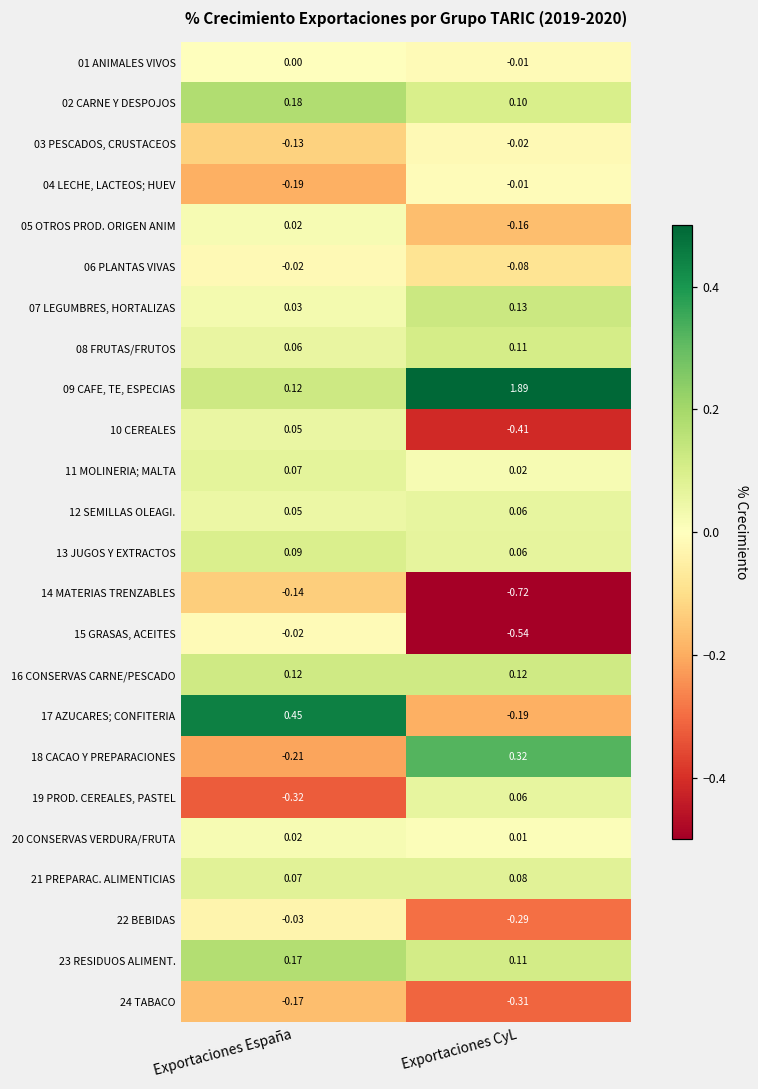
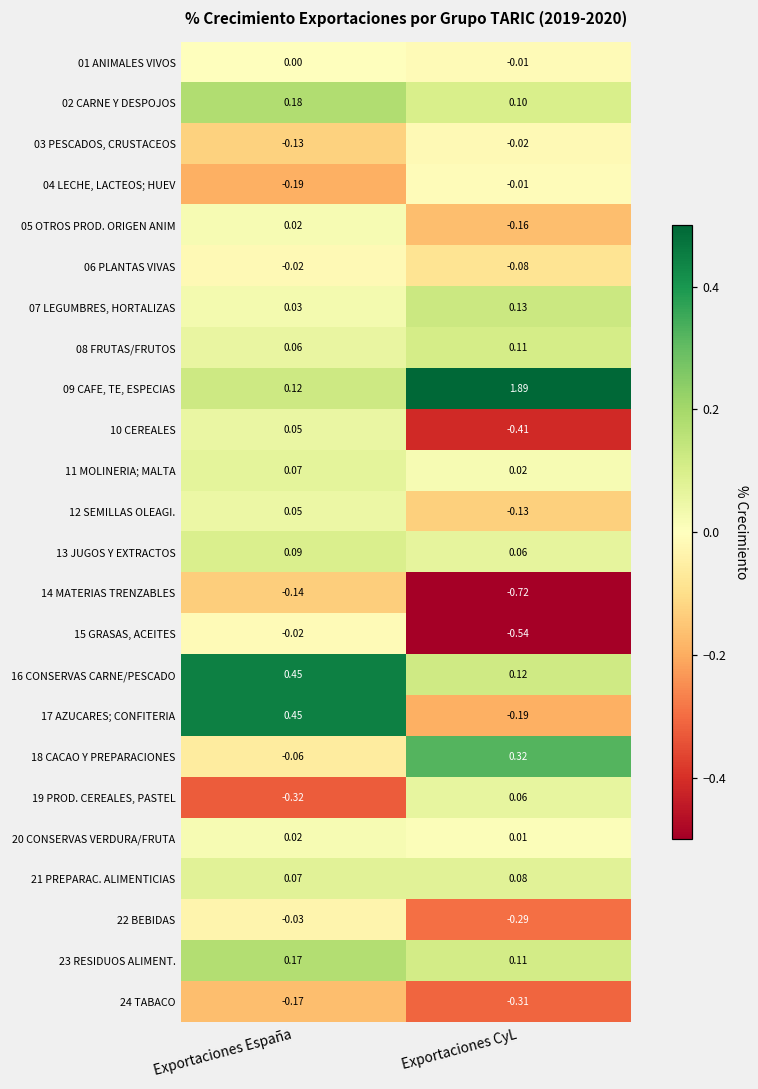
  {
    "01 ANIMALES VIVOS": {
      "Exportaciones España": 0.00,
      "Exportaciones CyL": -0.01
    },
    "02 CARNE Y DESPOJOS": {
      "Exportaciones España": 0.18,
      "Exportaciones CyL": 0.10
    },
    "03 PESCADOS, CRUSTACEOS": {
      "Exportaciones España": -0.13,
      "Exportaciones CyL": -0.02
    },
    "04 LECHE, LACTEOS; HUEV": {
      "Exportaciones España": -0.19,
      "Exportaciones CyL": -0.01
    },
    "05 OTROS PROD. ORIGEN ANIM": {
      "Exportaciones España": 0.02,
      "Exportaciones CyL": -0.16
    },
    "06 PLANTAS VIVAS": {
      "Exportaciones España": -0.02,
      "Exportaciones CyL": -0.08
    },
    "07 LEGUMBRES, HORTALIZAS": {
      "Exportaciones España": 0.03,
      "Exportaciones CyL": 0.13
    },
    "08 FRUTAS/FRUTOS": {
      "Exportaciones España": 0.06,
      "Exportaciones CyL": 0.11
    },
    "09 CAFE, TE, ESPECIAS": {
      "Exportaciones España": 0.12,
      "Exportaciones CyL": 1.89
    },
    "10 CEREALES": {
      "Exportaciones España": 0.05,
      "Exportaciones CyL": -0.41
    },
    "11 MOLINERIA; MALTA": {
      "Exportaciones España": 0.07,
      "Exportaciones CyL": 0.02
    },
    "12 SEMILLAS OLEAGI.": {
      "Exportaciones España": 0.05,
-     "Exportaciones CyL": 0.06
+     "Exportaciones CyL": -0.13
    },
    "13 JUGOS Y EXTRACTOS": {
      "Exportaciones España": 0.09,
      "Exportaciones CyL": 0.06
    },
    "14 MATERIAS TRENZABLES": {
      "Exportaciones España": -0.14,
      "Exportaciones CyL": -0.72
    },
    "15 GRASAS, ACEITES": {
      "Exportaciones España": -0.02,
      "Exportaciones CyL": -0.54
    },
    "16 CONSERVAS CARNE/PESCADO": {
-     "Exportaciones España": 0.12,
+     "Exportaciones España": 0.45,
      "Exportaciones CyL": 0.12
    },
    "17 AZUCARES; CONFITERIA": {
      "Exportaciones España": 0.45,
      "Exportaciones CyL": -0.19
    },
    "18 CACAO Y PREPARACIONES": {
-     "Exportaciones España": -0.21,
+     "Exportaciones España": -0.06,
      "Exportaciones CyL": 0.32
    },
    "19 PROD. CEREALES, PASTEL": {
      "Exportaciones España": -0.32,
      "Exportaciones CyL": 0.06
    },
    "20 CONSERVAS VERDURA/FRUTA": {
      "Exportaciones España": 0.02,
      "Exportaciones CyL": 0.01
    },
    "21 PREPARAC. ALIMENTICIAS": {
      "Exportaciones España": 0.07,
      "Exportaciones CyL": 0.08
    },
    "22 BEBIDAS": {
      "Exportaciones España": -0.03,
      "Exportaciones CyL": -0.29
    },
    "23 RESIDUOS ALIMENT.": {
      "Exportaciones España": 0.17,
      "Exportaciones CyL": 0.11
    },
    "24 TABACO": {
      "Exportaciones España": -0.17,
      "Exportaciones CyL": -0.31
    }
  }
